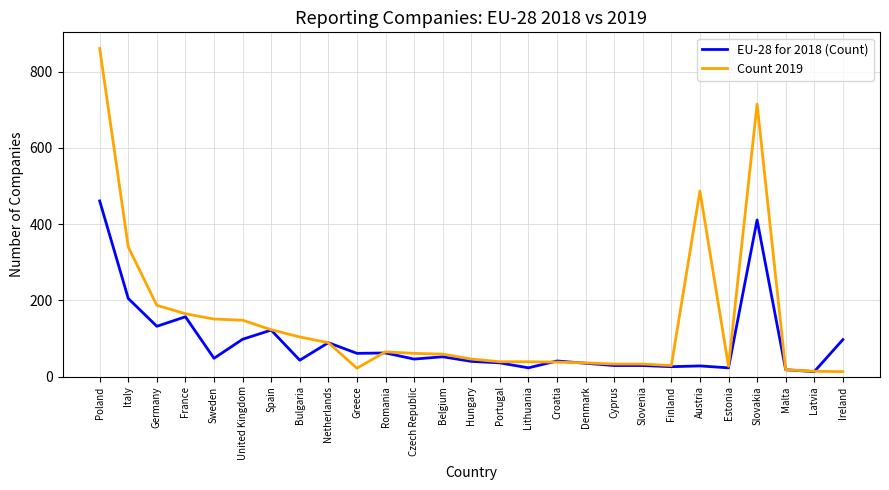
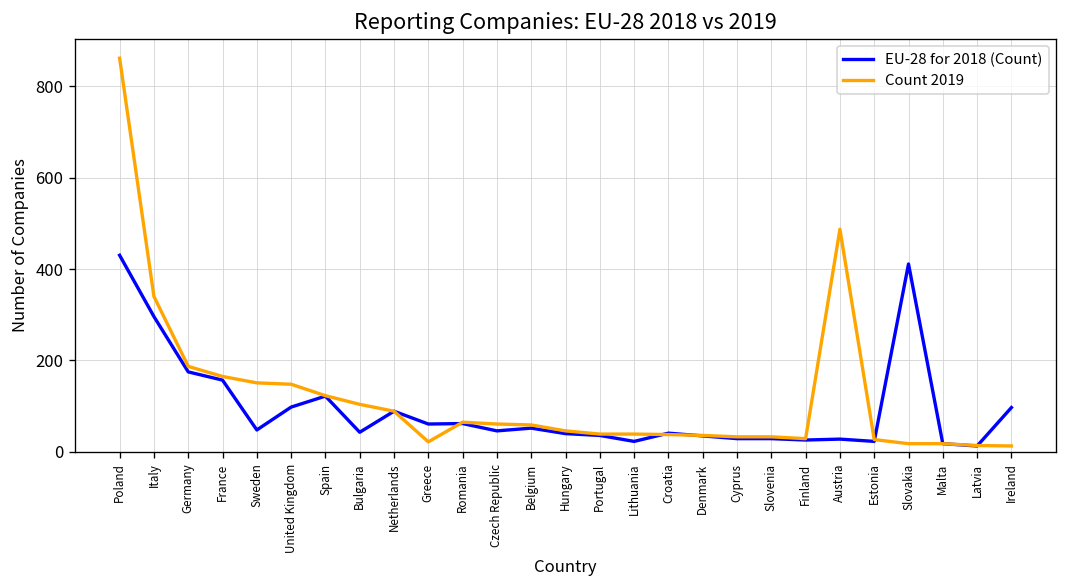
  {
    "EU-28 for 2018 (Count)": {
-     "Poland": 460,
-     "Italy": 210,
-     "Germany": 130,
+     "Poland": 430,
+     "Italy": 300,
+     "Germany": 180,
      "France": 160,
      "Sweden": 50,
      "United Kingdom": 100,
      "Bulgaria": 40,
      "Greece": 60,
      "Czech Republic": 50,
      "Belgium": 50,
      "Lithuania": 20,
      "Austria": 30,
      "Slovakia": 410,
      "Ireland": 100
    },
    "Count 2019": {
      "Poland": 860,
      "Italy": 340,
      "Germany": 190,
      "France": 170,
      "Sweden": 150,
      "United Kingdom": 150,
      "Bulgaria": 100,
      "Greece": 20,
      "Czech Republic": 60,
      "Belgium": 60,
      "Lithuania": 40,
      "Austria": 490,
-     "Slovakia": 720,
+     "Slovakia": 20,
      "Ireland": 10
    }
  }
